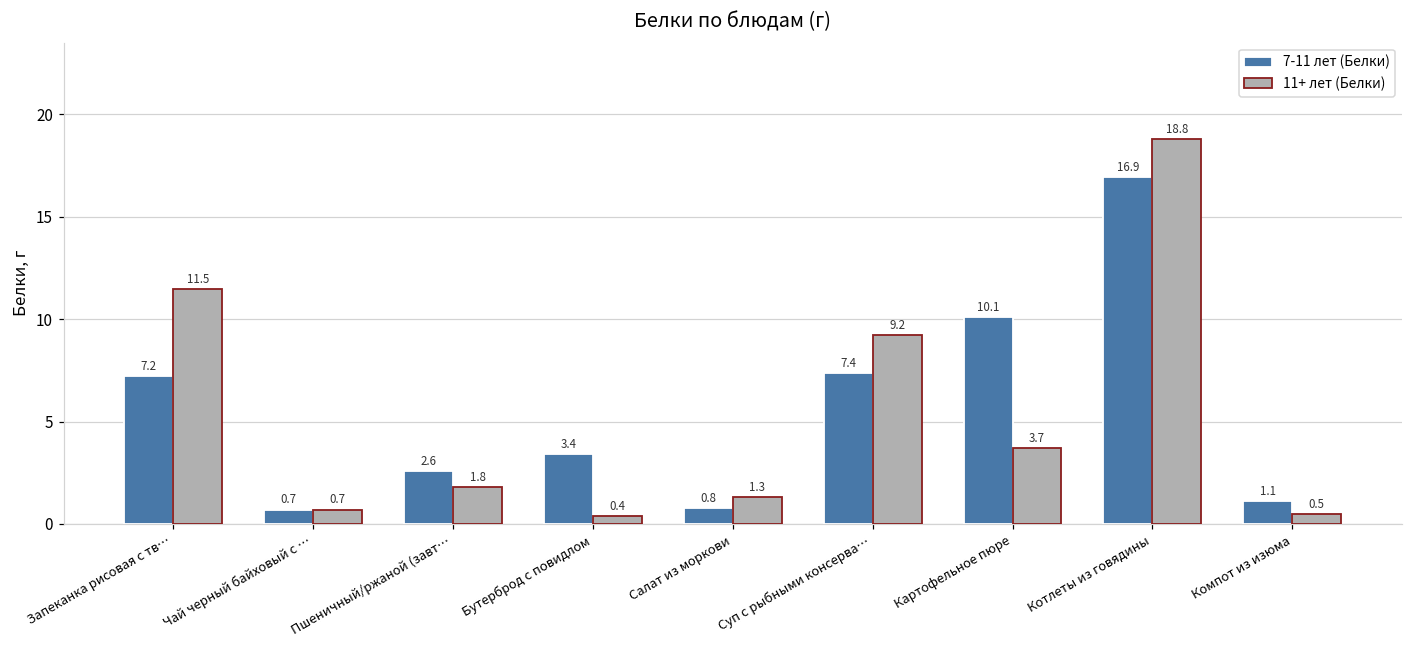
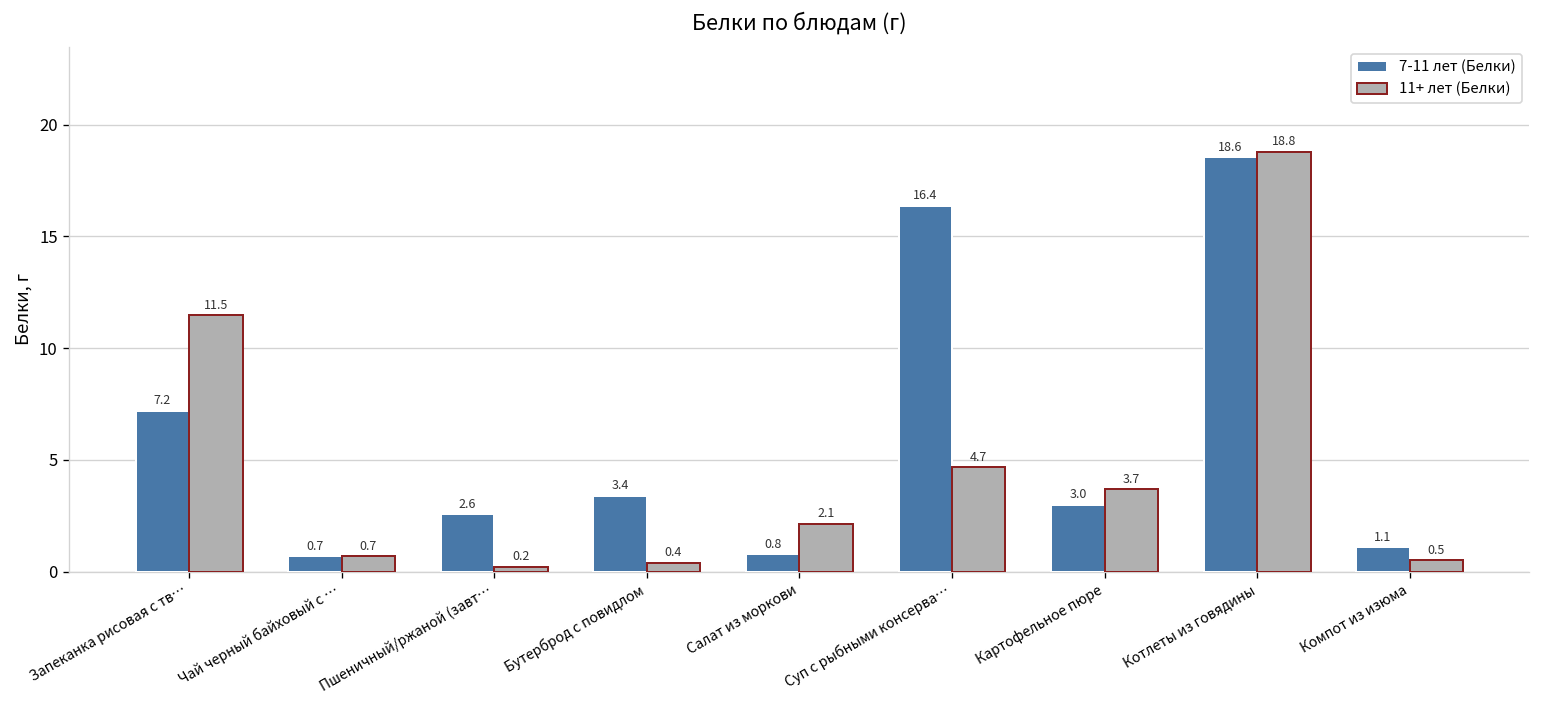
  {
    "7-11 лет (Белки)": {
      "Запеканка рисовая с тв…": 7.2,
      "Чай черный байховый с …": 0.7,
      "Пшеничный/ржаной (завт…": 2.6,
      "Бутерброд с повидлом": 3.4,
      "Салат из моркови": 0.8,
-     "Суп с рыбными консерва…": 7.4,
-     "Картофельное пюре": 10.1,
-     "Котлеты из говядины": 16.9,
+     "Суп с рыбными консерва…": 16.4,
+     "Картофельное пюре": 3.0,
+     "Котлеты из говядины": 18.6,
      "Компот из изюма": 1.1
    },
    "11+ лет (Белки)": {
      "Запеканка рисовая с тв…": 11.5,
      "Чай черный байховый с …": 0.7,
-     "Пшеничный/ржаной (завт…": 1.8,
+     "Пшеничный/ржаной (завт…": 0.2,
      "Бутерброд с повидлом": 0.4,
-     "Салат из моркови": 1.3,
-     "Суп с рыбными консерва…": 9.2,
+     "Салат из моркови": 2.1,
+     "Суп с рыбными консерва…": 4.7,
      "Картофельное пюре": 3.7,
      "Котлеты из говядины": 18.8,
      "Компот из изюма": 0.5
    }
  }
